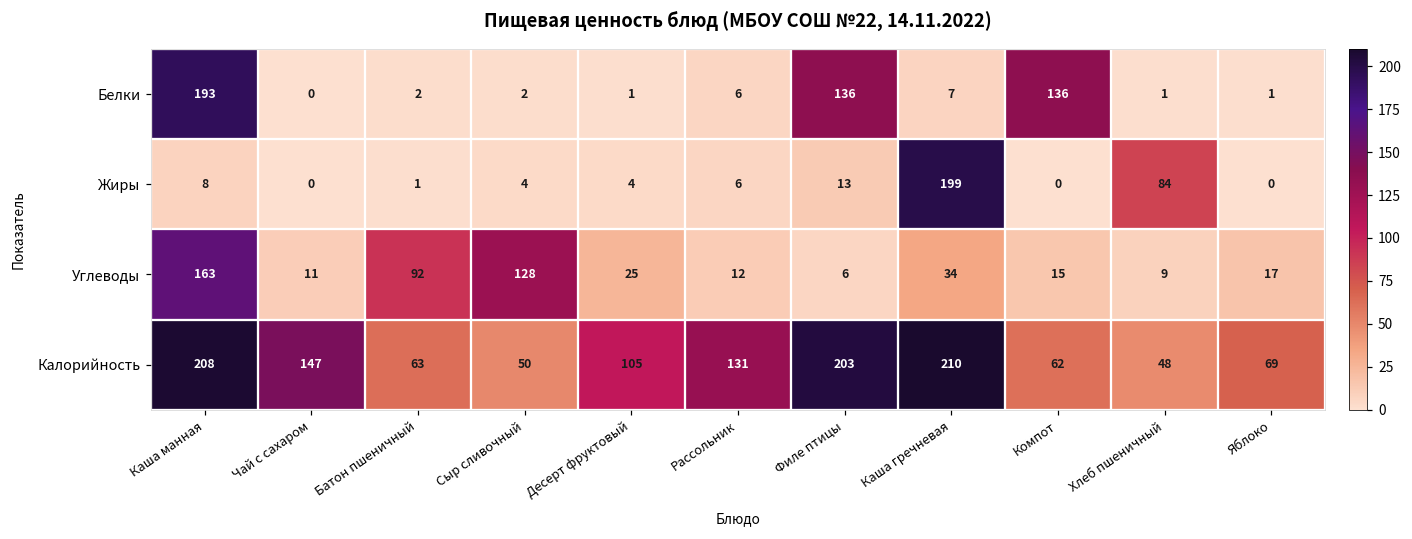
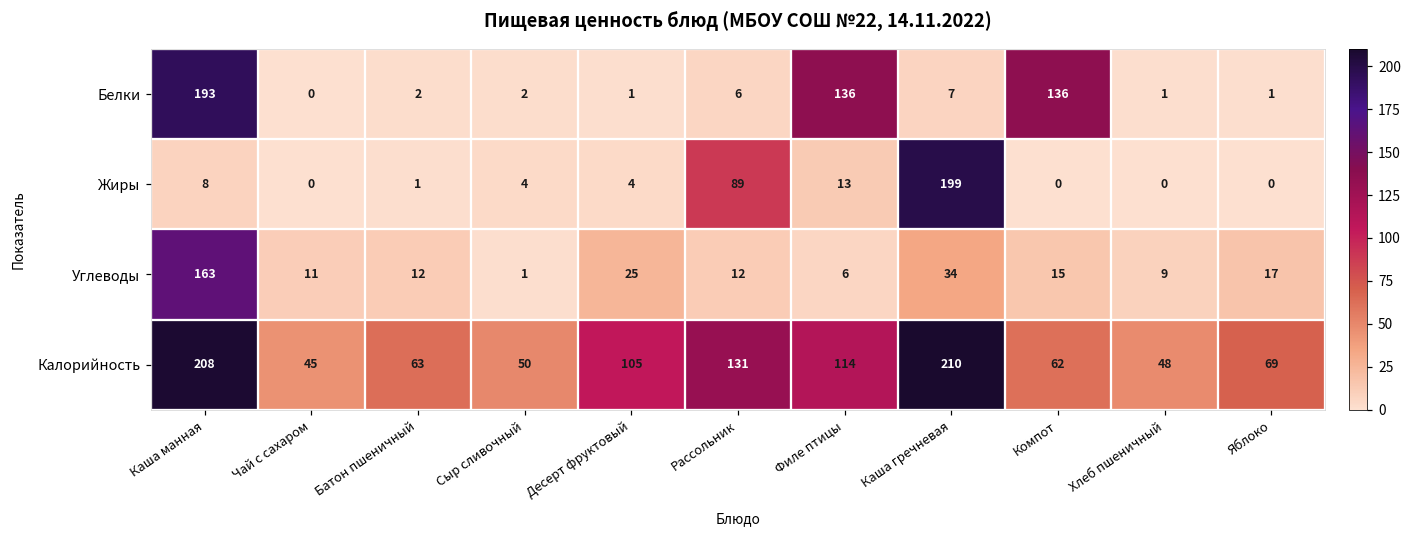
  {
    "Белки": {
      "Каша манная": 193,
      "Чай с сахаром": 0,
      "Батон пшеничный": 2,
      "Сыр сливочный": 2,
      "Десерт фруктовый": 1,
      "Рассольник": 6,
      "Филе птицы": 136,
      "Каша гречневая": 7,
      "Компот": 136,
      "Хлеб пшеничный": 1,
      "Яблоко": 1
    },
    "Жиры": {
      "Каша манная": 8,
      "Чай с сахаром": 0,
      "Батон пшеничный": 1,
      "Сыр сливочный": 4,
      "Десерт фруктовый": 4,
-     "Рассольник": 6,
+     "Рассольник": 89,
      "Филе птицы": 13,
      "Каша гречневая": 199,
      "Компот": 0,
-     "Хлеб пшеничный": 84,
+     "Хлеб пшеничный": 0,
      "Яблоко": 0
    },
    "Углеводы": {
      "Каша манная": 163,
      "Чай с сахаром": 11,
-     "Батон пшеничный": 92,
-     "Сыр сливочный": 128,
+     "Батон пшеничный": 12,
+     "Сыр сливочный": 1,
      "Десерт фруктовый": 25,
      "Рассольник": 12,
      "Филе птицы": 6,
      "Каша гречневая": 34,
      "Компот": 15,
      "Хлеб пшеничный": 9,
      "Яблоко": 17
    },
    "Калорийность": {
      "Каша манная": 208,
-     "Чай с сахаром": 147,
+     "Чай с сахаром": 45,
      "Батон пшеничный": 63,
      "Сыр сливочный": 50,
      "Десерт фруктовый": 105,
      "Рассольник": 131,
-     "Филе птицы": 203,
+     "Филе птицы": 114,
      "Каша гречневая": 210,
      "Компот": 62,
      "Хлеб пшеничный": 48,
      "Яблоко": 69
    }
  }
